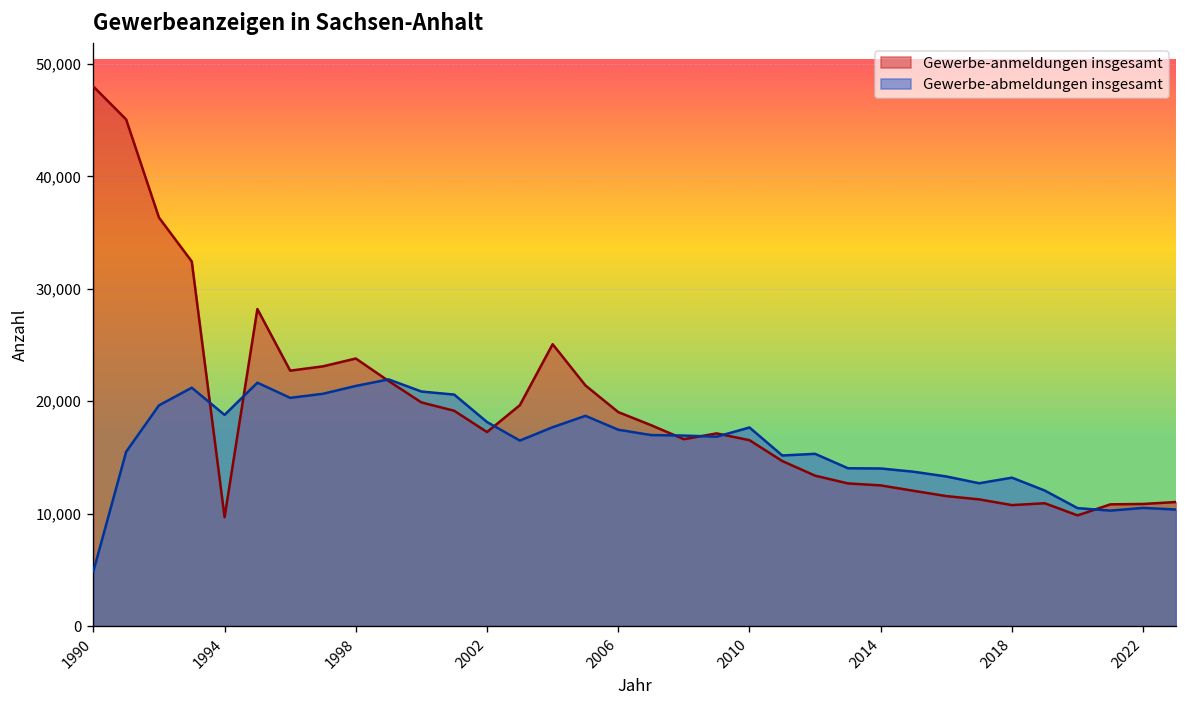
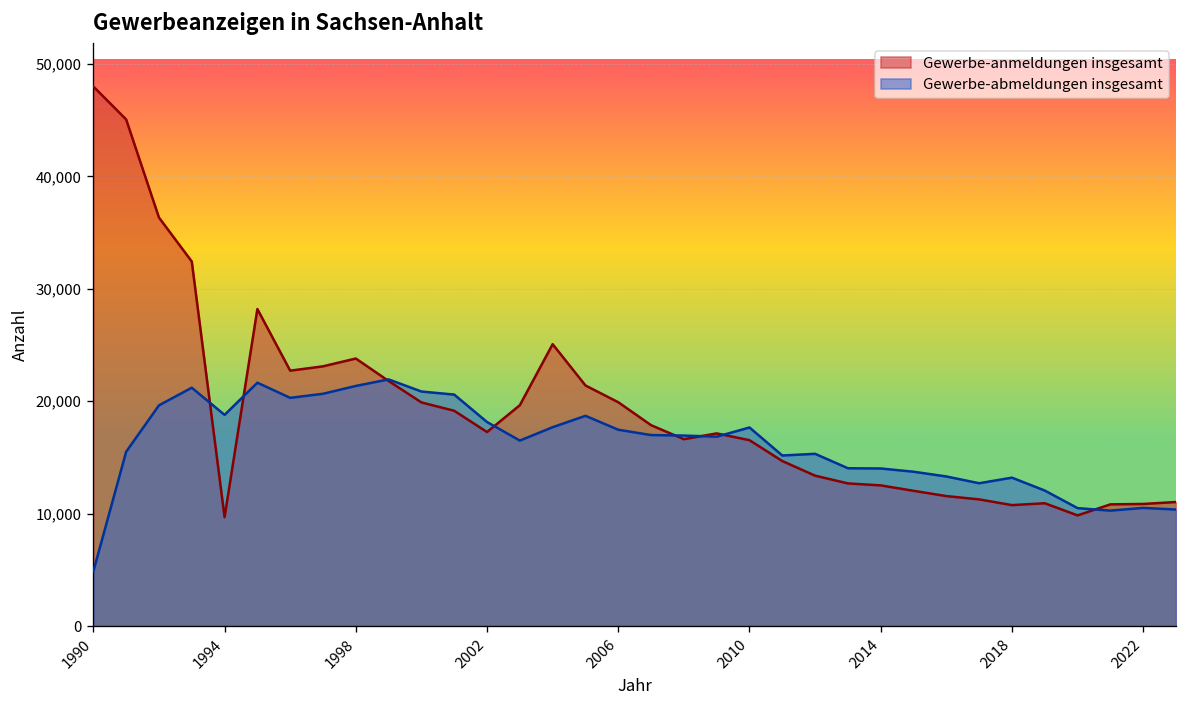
  {
    "Gewerbe-anmeldungen insgesamt": {
      "1990": "48,000",
      "1994": "10,000",
      "1998": "24,000",
      "2002": "17,000",
-     "2006": "19,000",
+     "2006": "20,000",
      "2010": "17,000",
      "2014": "13,000",
      "2018": "11,000",
      "2022": "11,000"
    },
    "Gewerbe-abmeldungen insgesamt": {
      "1990": "5,000",
      "1994": "19,000",
      "1998": "21,000",
      "2002": "18,000",
      "2006": "17,000",
      "2010": "18,000",
      "2014": "14,000",
      "2018": "13,000",
      "2022": "11,000"
    }
  }
